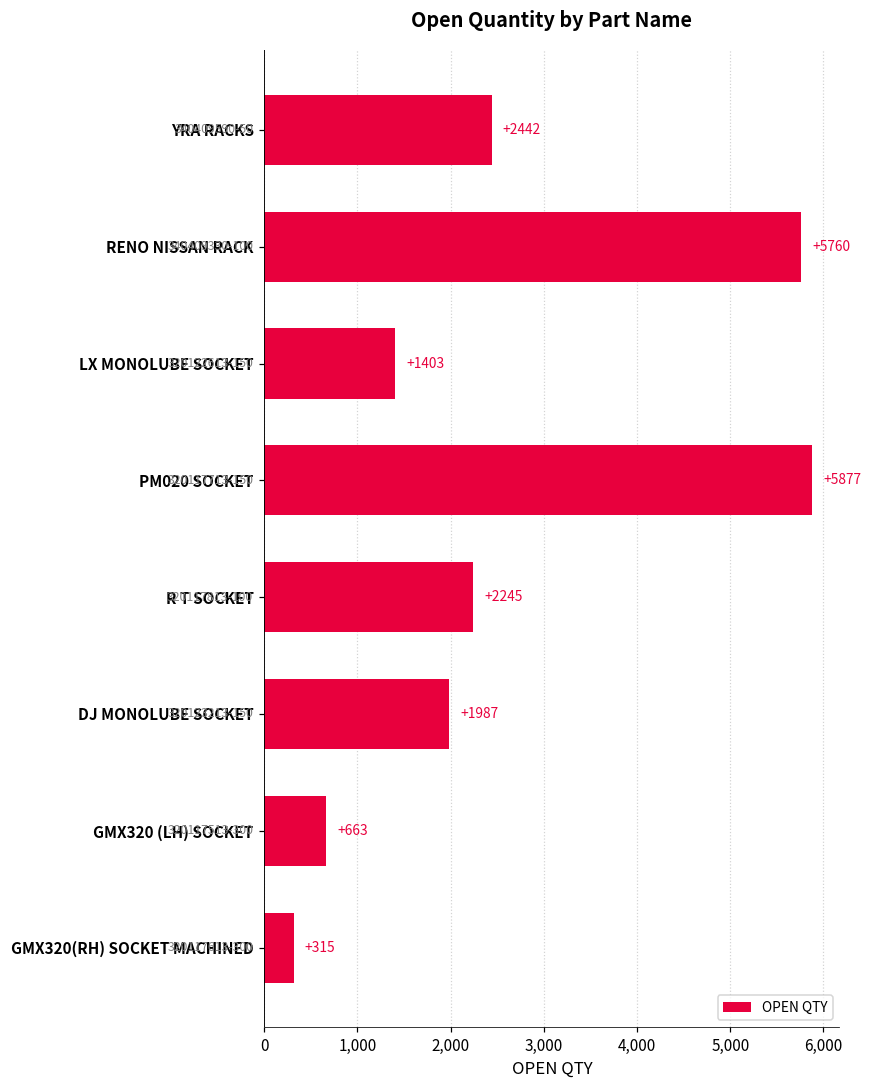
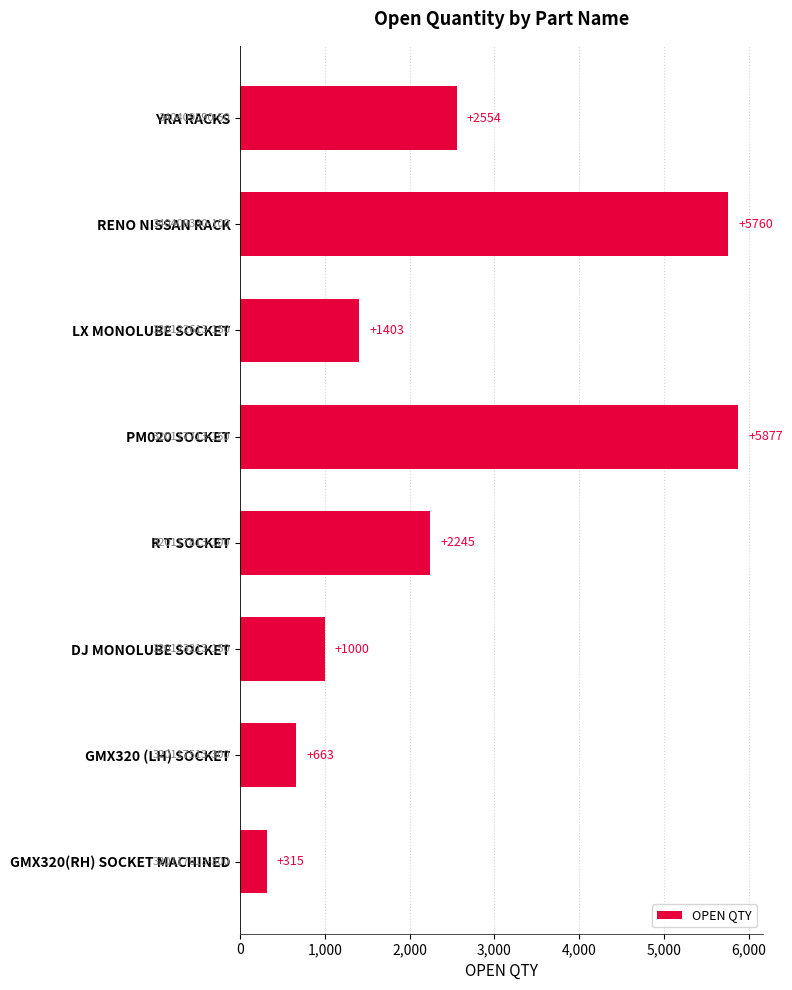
  {
-   "YRA RACKS": "+2442",
+   "YRA RACKS": "+2554",
    "RENO NISSAN RACK": "+5760",
    "LX MONOLUBE SOCKET": "+1403",
    "PM020 SOCKET": "+5877",
    "R T SOCKET": "+2245",
-   "DJ MONOLUBE SOCKET": "+1987",
+   "DJ MONOLUBE SOCKET": "+1000",
    "GMX320 (LH) SOCKET": "+663",
    "GMX320(RH) SOCKET MACHINED": "+315"
  }
